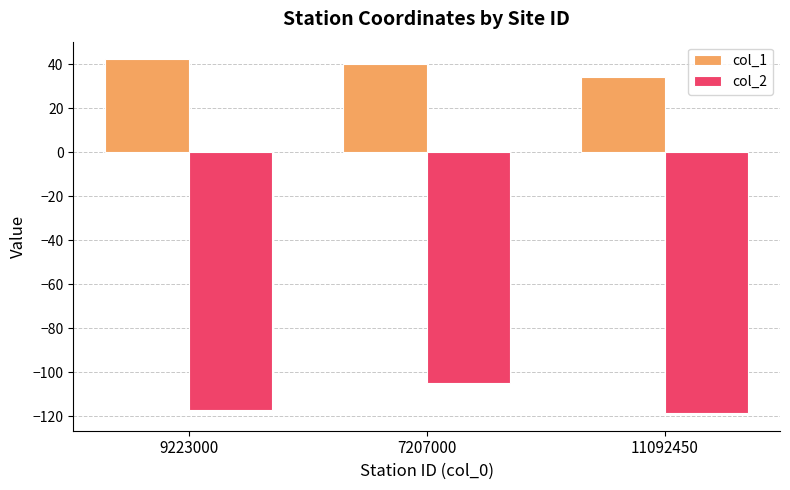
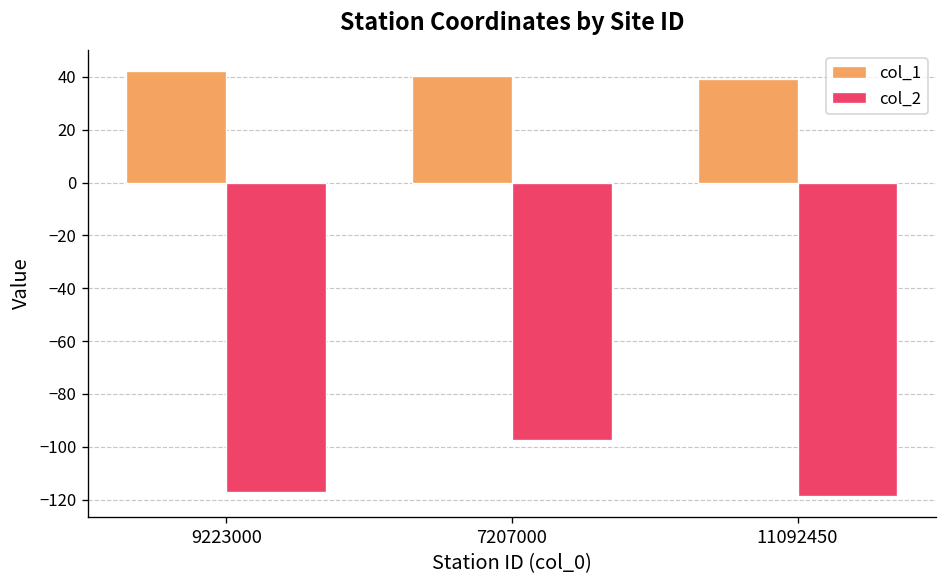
  {
    "col_1": {
      "9223000": 42,
      "7207000": 40,
-     "11092450": 34
+     "11092450": 39
    },
    "col_2": {
      "9223000": -117,
-     "7207000": -105,
+     "7207000": -97,
      "11092450": -118
    }
  }
